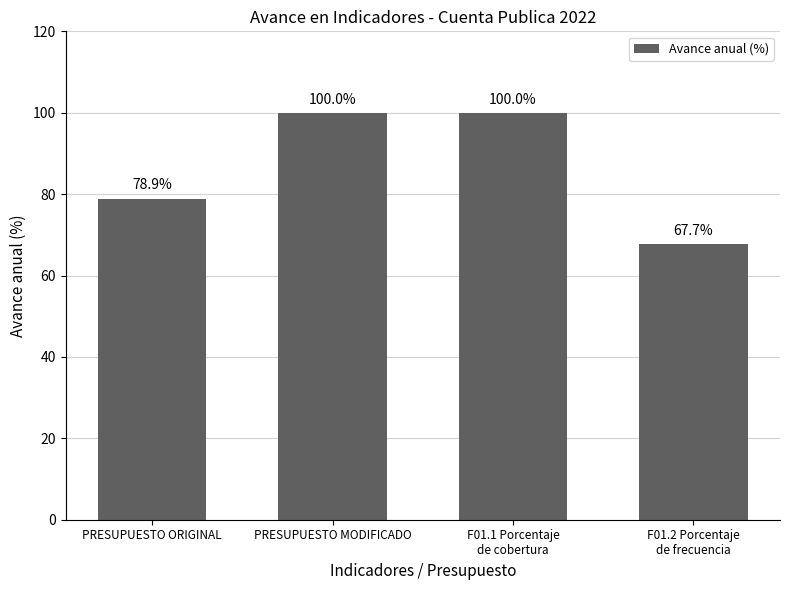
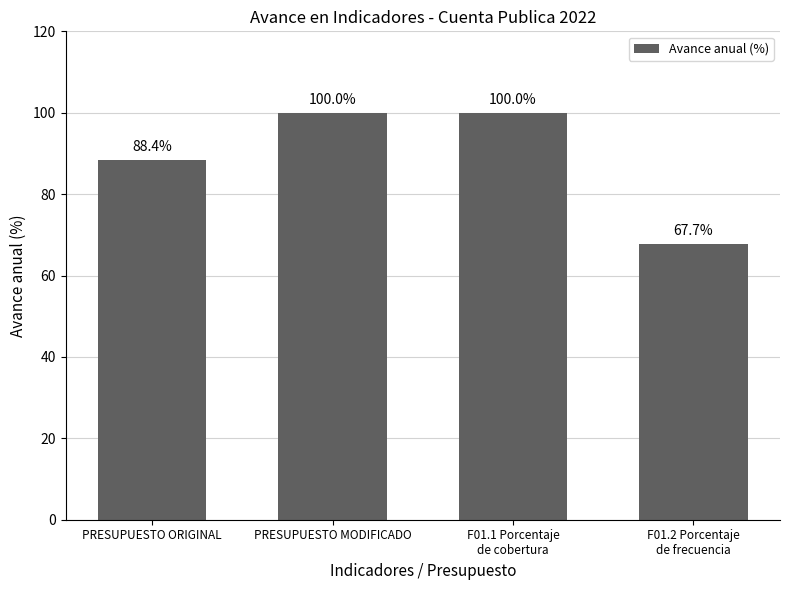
  {
-   "PRESUPUESTO ORIGINAL": "78.9%",
+   "PRESUPUESTO ORIGINAL": "88.4%",
    "PRESUPUESTO MODIFICADO": "100.0%",
    "F01.1 Porcentaje de cobertura": "100.0%",
    "F01.2 Porcentaje de frecuencia": "67.7%"
  }
